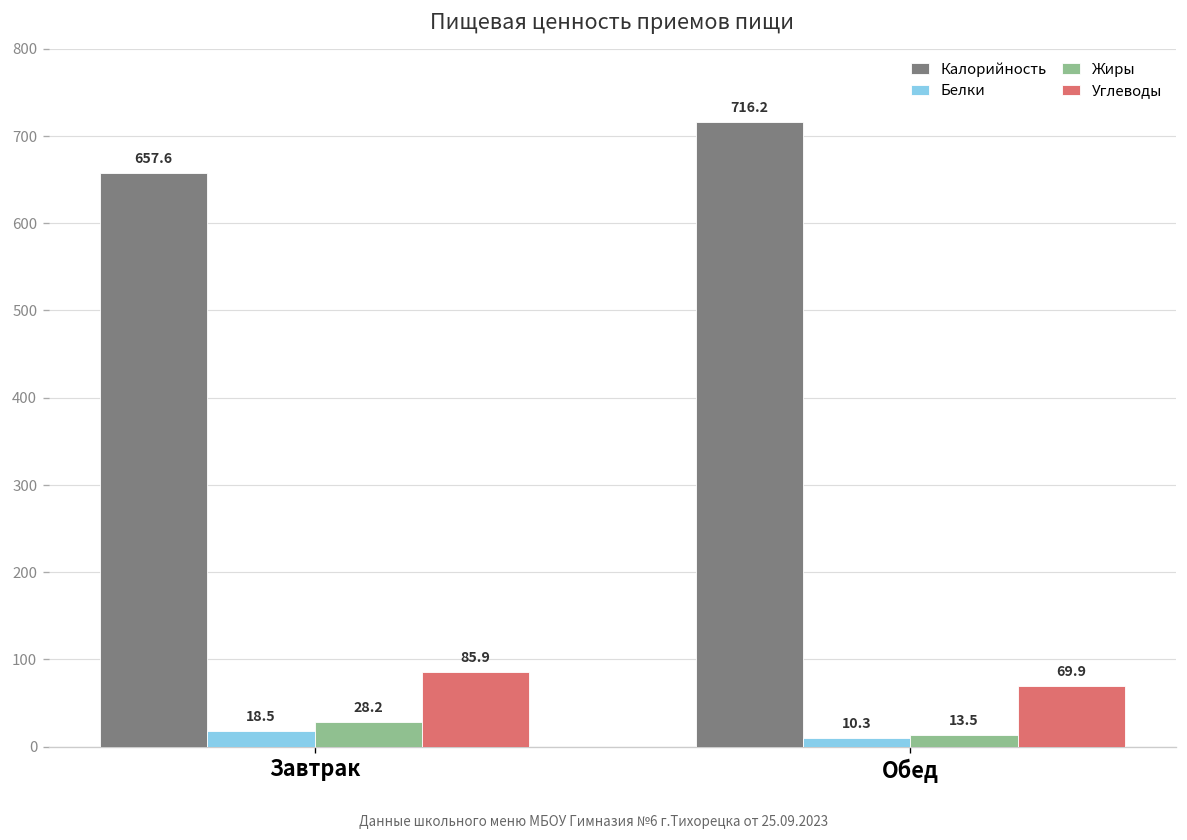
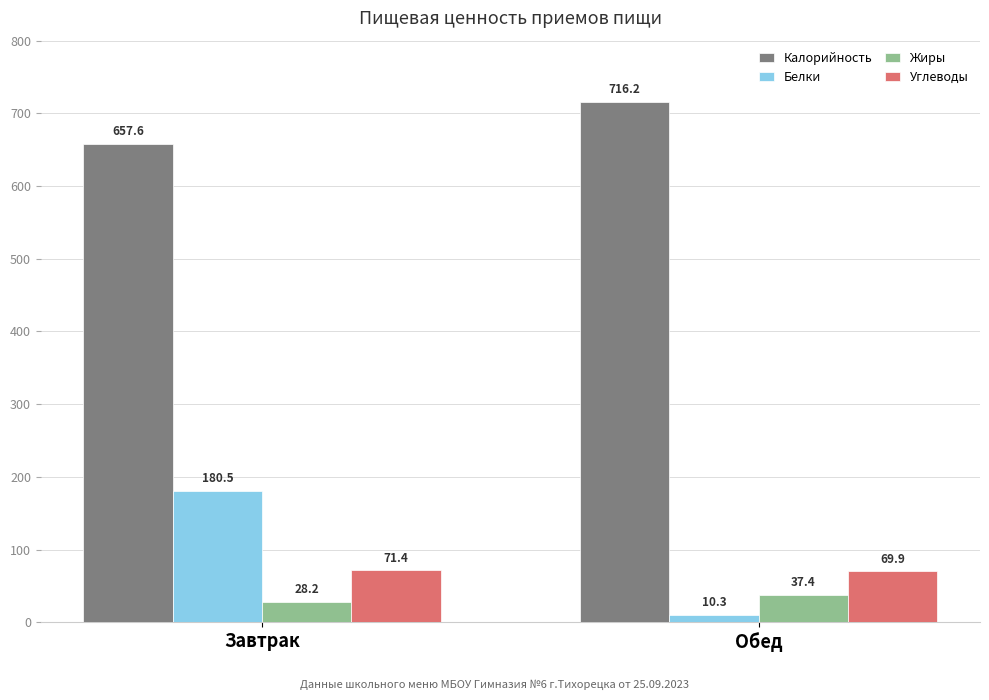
  {
    "Калорийность": {
      "Завтрак": 657.6,
      "Обед": 716.2
    },
    "Белки": {
-     "Завтрак": 18.5,
+     "Завтрак": 180.5,
      "Обед": 10.3
    },
    "Жиры": {
      "Завтрак": 28.2,
-     "Обед": 13.5
+     "Обед": 37.4
    },
    "Углеводы": {
-     "Завтрак": 85.9,
+     "Завтрак": 71.4,
      "Обед": 69.9
    }
  }
